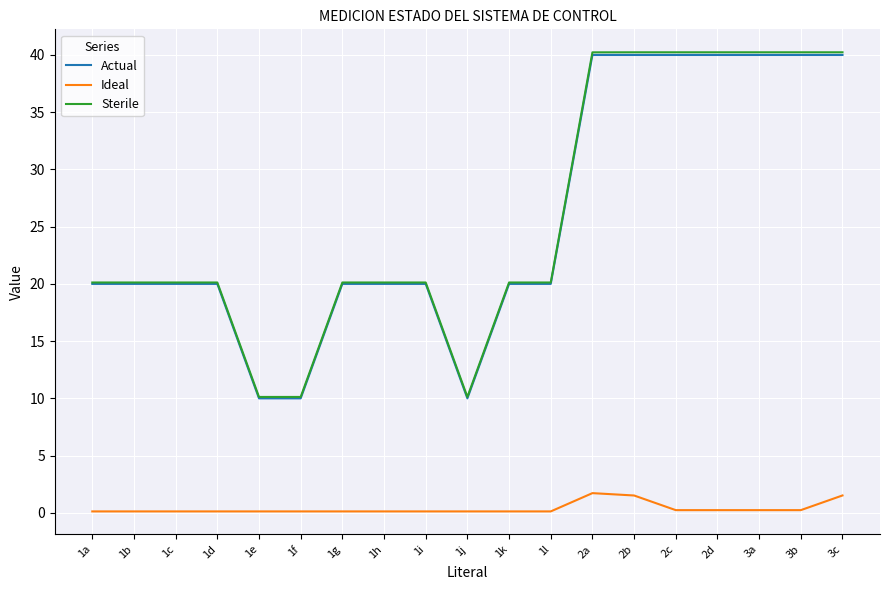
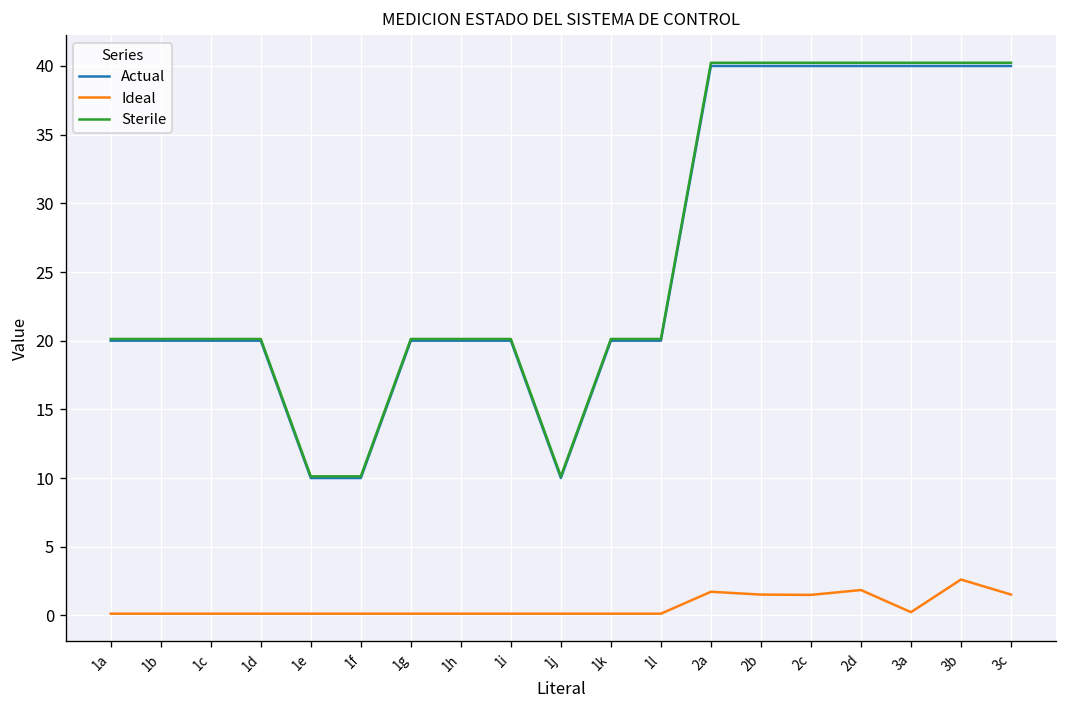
  {
    "Actual": {
      "2a": 40.0,
      "2b": 40.0,
      "2c": 40.0,
      "2d": 40.0,
      "3a": 40.0,
      "3b": 40.0,
      "3c": 40.0
    },
    "Ideal": {
      "1a": 0.1,
      "1b": 0.1,
      "1c": 0.1,
      "1d": 0.1,
      "1e": 0.1,
      "1f": 0.1,
      "1g": 0.1,
      "1h": 0.1,
      "1i": 0.1,
      "1j": 0.1,
      "1k": 0.1,
      "1l": 0.1,
      "2a": 1.7,
      "2b": 1.5,
-     "2c": 0.2,
-     "2d": 0.2,
+     "2c": 1.5,
+     "2d": 1.8,
      "3a": 0.2,
-     "3b": 0.2,
+     "3b": 2.6,
      "3c": 1.5
    },
    "Sterile": {
      "2a": 40.2,
      "2b": 40.2,
      "2c": 40.2,
      "2d": 40.2,
      "3a": 40.2,
      "3b": 40.2,
      "3c": 40.2
    }
  }
